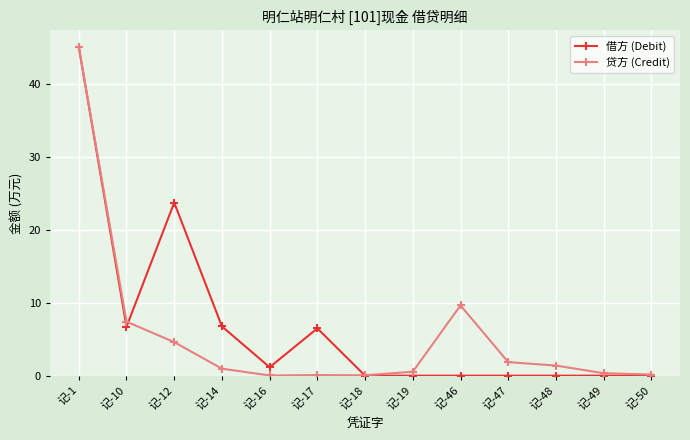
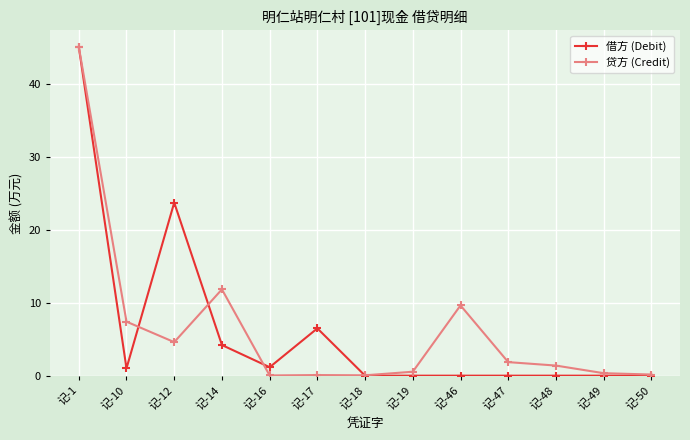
  {
    "借方 (Debit)": {
-     "记-10": 7,
+     "记-10": 1,
      "记-12": 24,
-     "记-14": 7,
+     "记-14": 4,
      "记-16": 1,
      "记-17": 6,
      "记-19": 0,
      "记-46": 0,
      "记-47": 0,
      "记-48": 0
    },
    "贷方 (Credit)": {
      "记-10": 7,
      "记-12": 5,
-     "记-14": 1,
+     "记-14": 12,
      "记-16": 0,
      "记-17": 0,
      "记-19": 1,
      "记-46": 10,
      "记-47": 2,
      "记-48": 1
    }
  }
